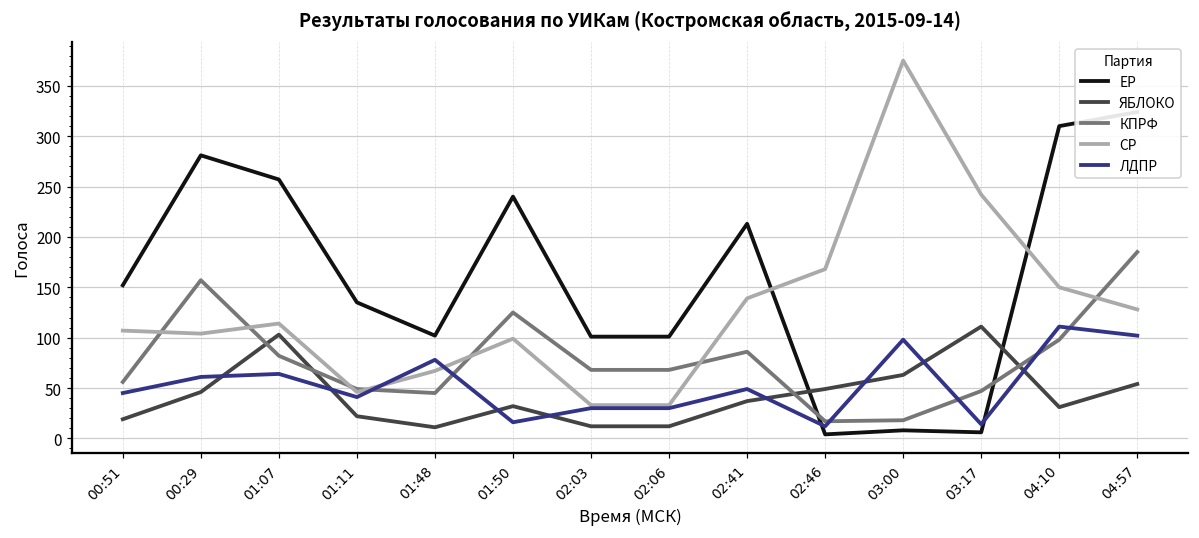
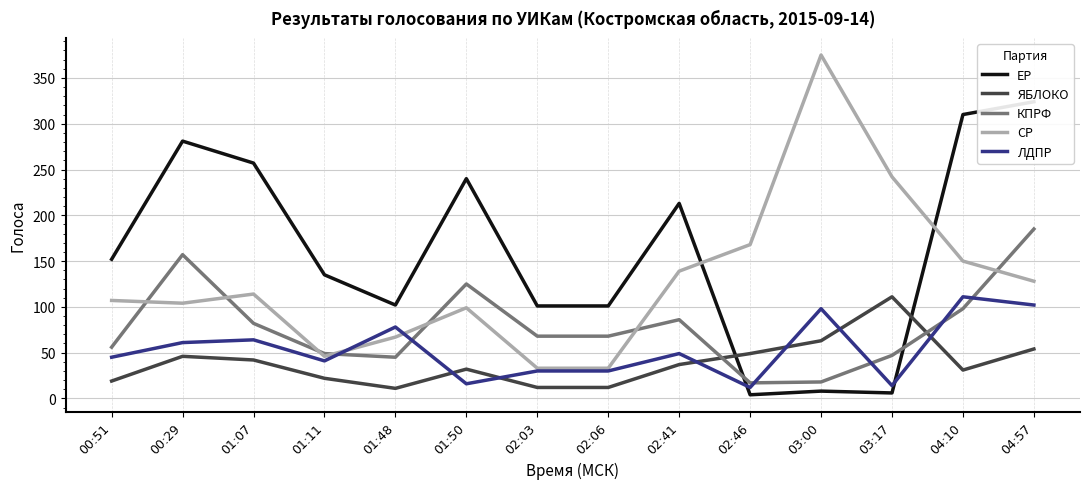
  {
    "ЕР": {
      "00:51": 150,
      "00:29": 280,
      "01:07": 260,
      "01:11": 140,
      "01:48": 100,
      "01:50": 240,
      "02:03": 100,
      "02:06": 100,
      "02:41": 210,
      "02:46": 0,
      "03:00": 10,
      "03:17": 10,
      "04:10": 310
    },
    "ЯБЛОКО": {
      "00:51": 20,
      "00:29": 50,
-     "01:07": 100,
+     "01:07": 40,
      "01:11": 20,
      "01:48": 10,
      "01:50": 30,
      "02:03": 10,
      "02:06": 10,
      "02:41": 40,
      "02:46": 50,
      "03:00": 60,
      "03:17": 110,
      "04:10": 30,
      "04:57": 50
    },
    "КПРФ": {
      "00:51": 60,
      "00:29": 160,
      "01:07": 80,
      "01:11": 50,
      "01:48": 50,
      "01:50": 130,
      "02:03": 70,
      "02:06": 70,
      "02:41": 90,
      "02:46": 20,
      "03:00": 20,
      "03:17": 50,
      "04:10": 100,
      "04:57": 190
    },
    "СР": {
      "00:51": 110,
      "00:29": 100,
      "01:07": 110,
      "01:11": 50,
      "01:48": 70,
      "01:50": 100,
      "02:03": 30,
      "02:06": 30,
      "02:41": 140,
      "02:46": 170,
      "03:00": 380,
      "03:17": 240,
      "04:10": 150,
      "04:57": 130
    },
    "ЛДПР": {
      "00:51": 50,
      "00:29": 60,
      "01:07": 60,
      "01:11": 40,
      "01:48": 80,
      "01:50": 20,
      "02:03": 30,
      "02:06": 30,
      "02:41": 50,
      "02:46": 10,
      "03:00": 100,
      "03:17": 10,
      "04:10": 110,
      "04:57": 100
    }
  }
